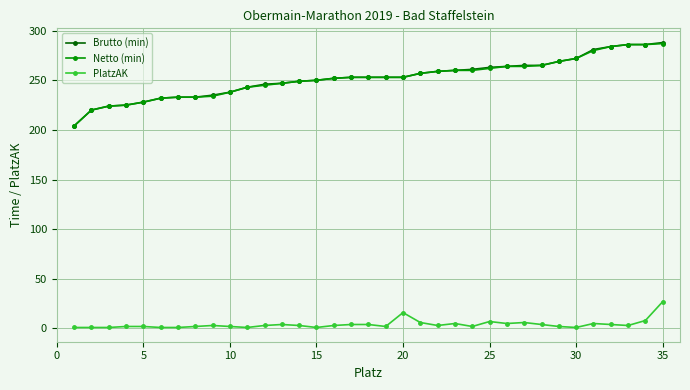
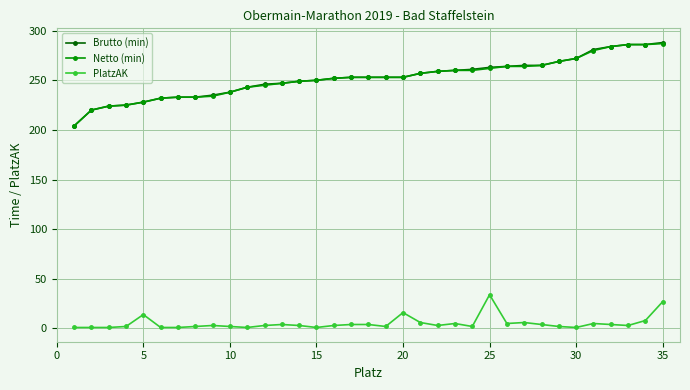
  {
    "PlatzAK": {
-     "5": 0,
+     "5": 10,
      "10": 0,
      "15": 0,
      "20": 20,
-     "25": 10,
+     "25": 30,
      "30": 0,
      "35": 30
    }
  }
